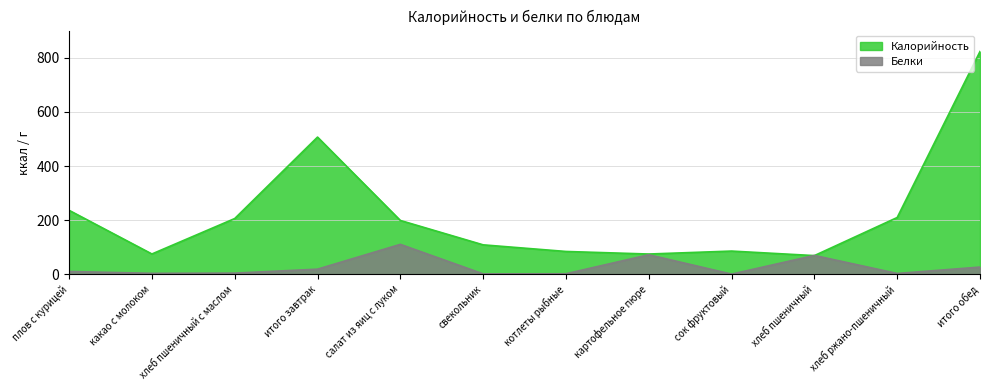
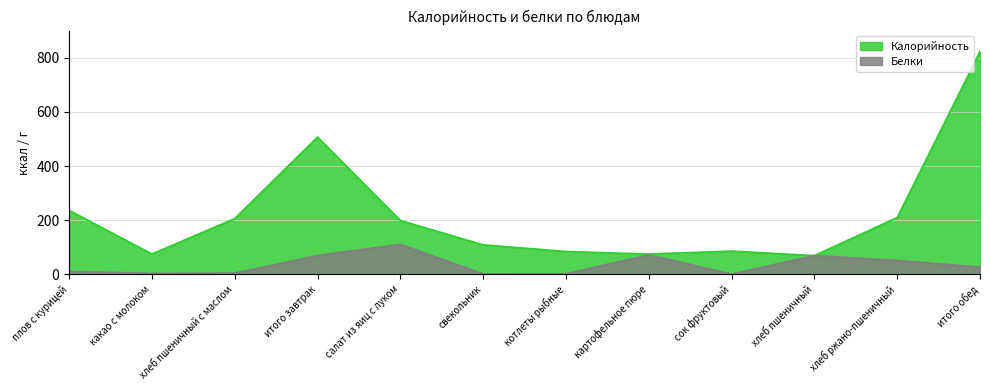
  {
    "Калорийность": {
      "плов с курицей": 240,
      "какао с молоком": 80,
      "хлеб пшеничный с маслом": 210,
      "итого завтрак": 510,
      "салат из яиц с луком": 200,
      "свекольник": 110,
      "котлеты рыбные": 80,
      "сок фруктовый": 90,
      "хлеб ржано-пшеничный": 210,
      "итого обед": 820
    },
    "Белки": {
      "плов с курицей": 10,
      "какао с молоком": 0,
      "хлеб пшеничный с маслом": 0,
-     "итого завтрак": 20,
+     "итого завтрак": 70,
      "салат из яиц с луком": 110,
      "свекольник": 0,
      "котлеты рыбные": 0,
      "сок фруктовый": 0,
-     "хлеб ржано-пшеничный": 0,
+     "хлеб ржано-пшеничный": 50,
      "итого обед": 30
    }
  }
